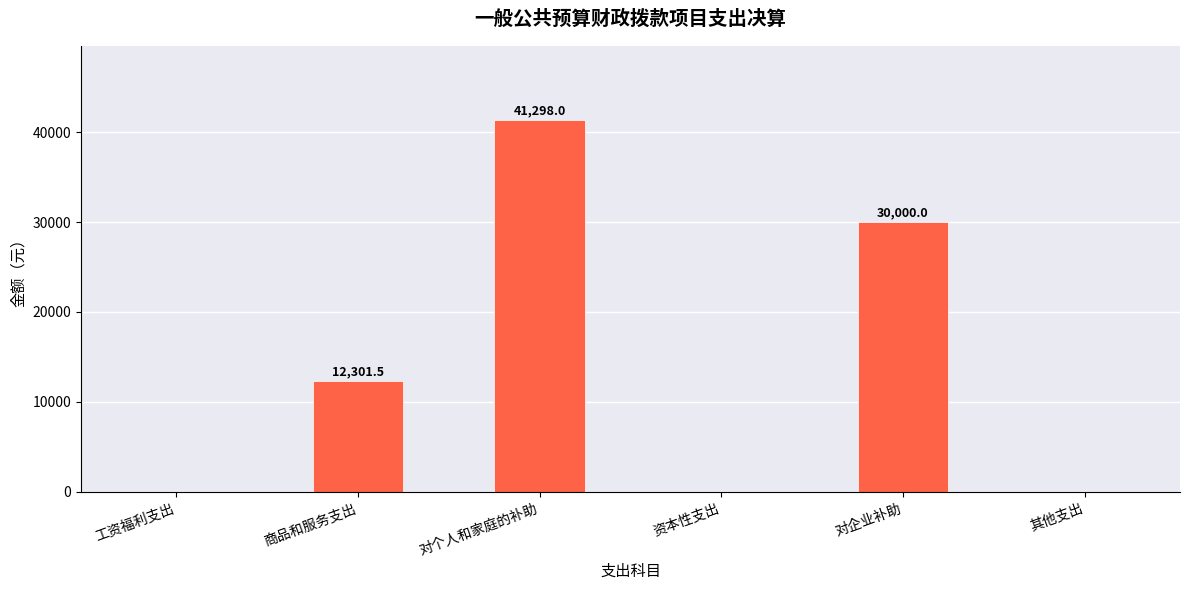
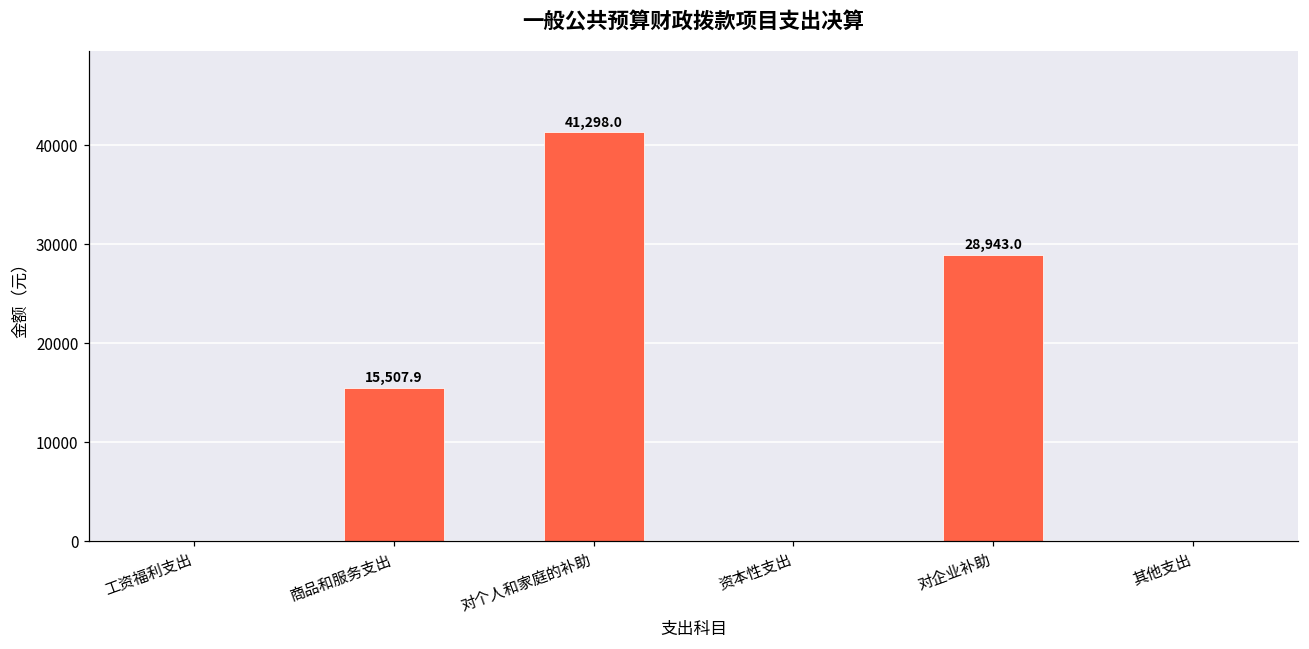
  {
-   "商品和服务支出": "12,301.5",
+   "商品和服务支出": "15,507.9",
    "对个人和家庭的补助": "41,298.0",
-   "对企业补助": "30,000.0"
+   "对企业补助": "28,943.0"
  }
